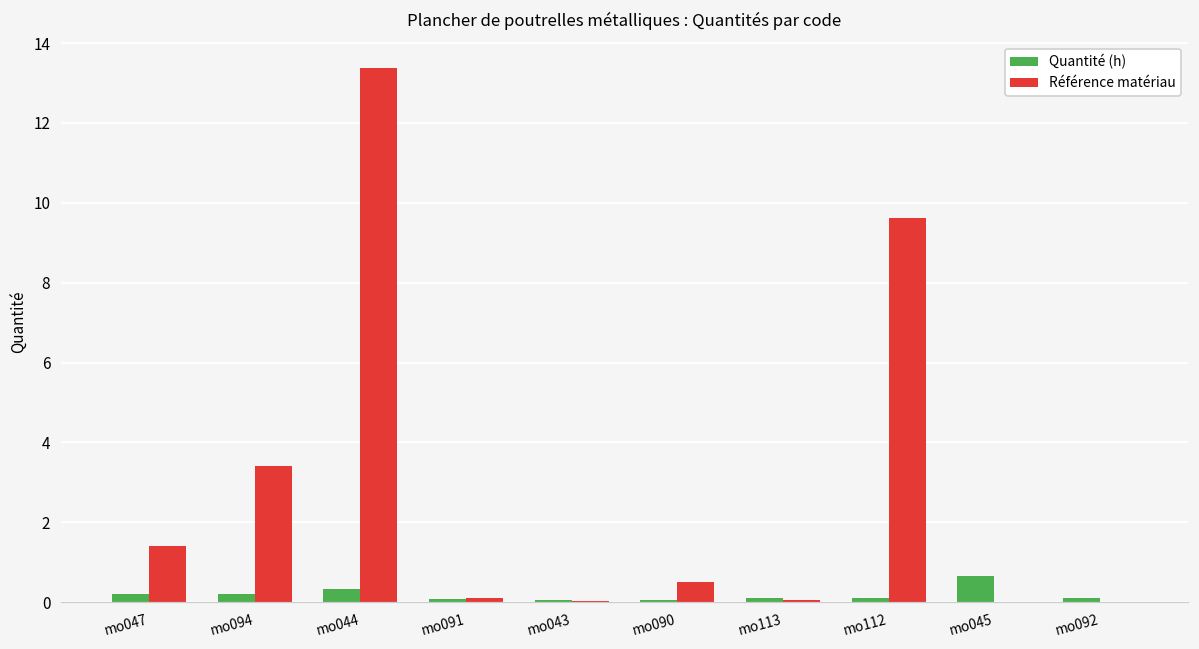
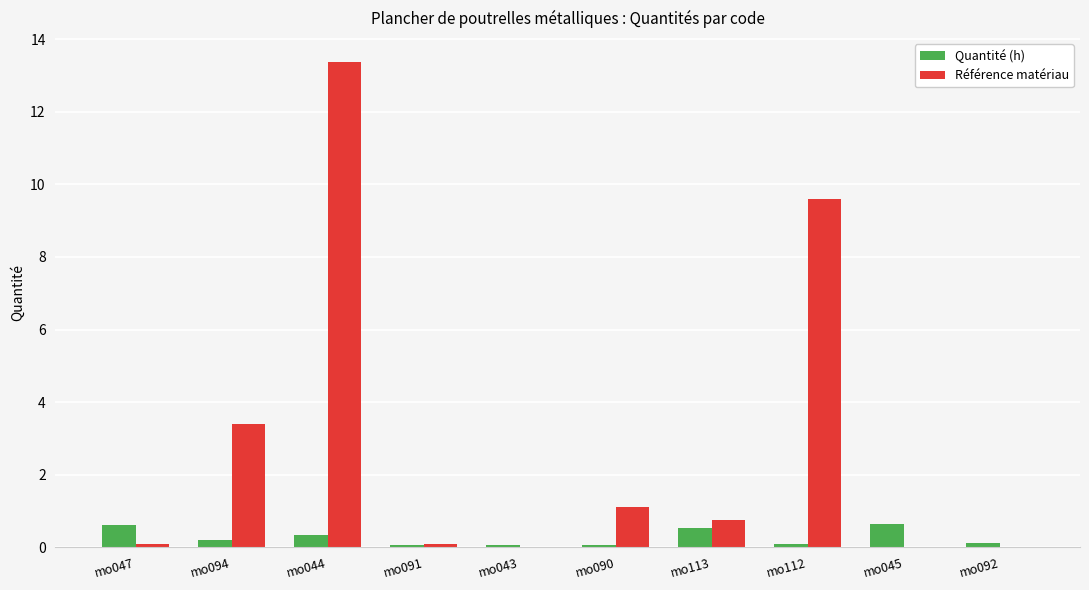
  {
    "Quantité (h)": {
-     "mo047": 0.2,
+     "mo047": 0.6,
      "mo094": 0.2,
      "mo044": 0.3,
-     "mo113": 0.1,
+     "mo113": 0.5,
      "mo112": 0.1,
      "mo045": 0.6,
      "mo092": 0.1
    },
    "Référence matériau": {
-     "mo047": 1.4,
+     "mo047": 0.1,
      "mo094": 3.4,
      "mo044": 13.4,
      "mo091": 0.1,
-     "mo090": 0.5,
-     "mo113": 0.0,
+     "mo090": 1.1,
+     "mo113": 0.7,
      "mo112": 9.6,
      "mo092": 0.0
    }
  }
